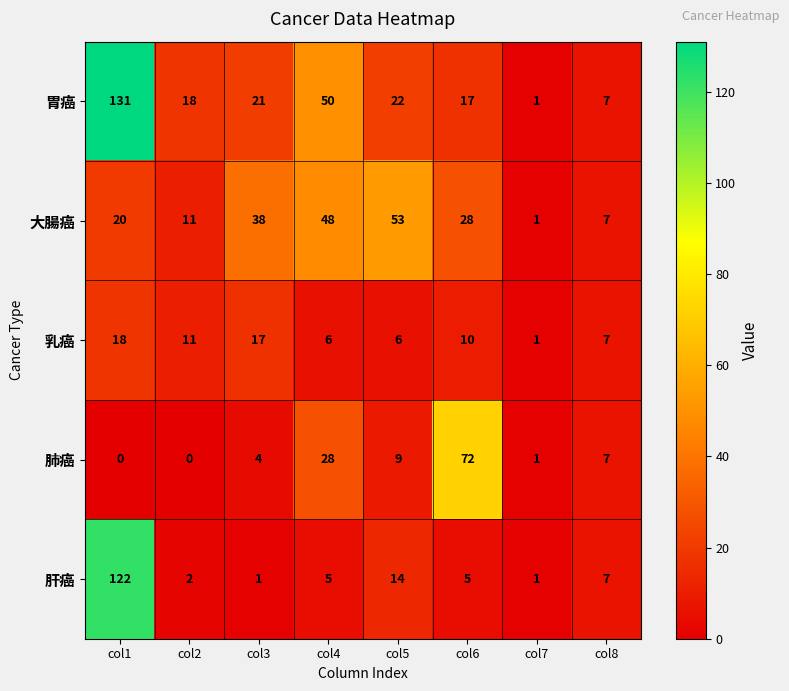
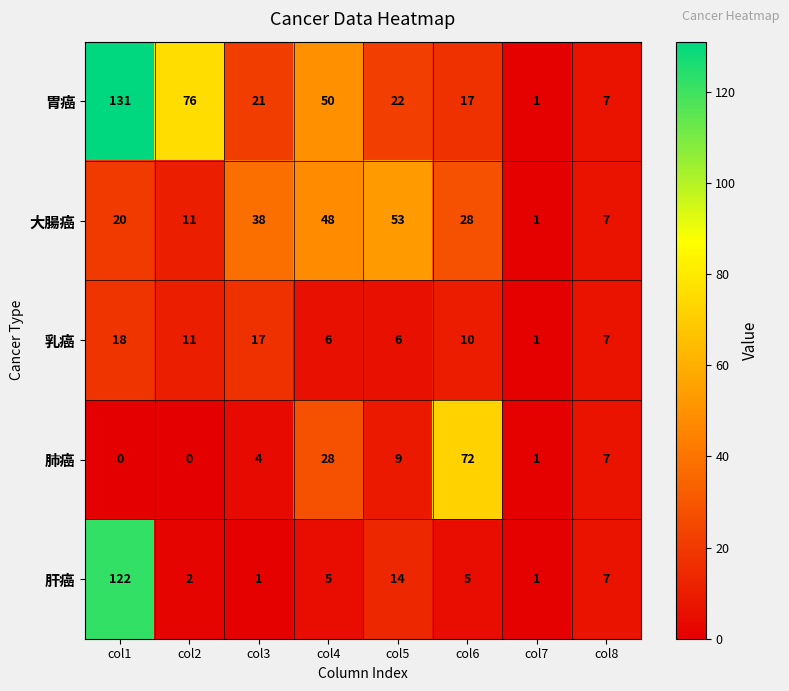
  {
    "胃癌": {
      "col1": 131,
-     "col2": 18,
+     "col2": 76,
      "col3": 21,
      "col4": 50,
      "col5": 22,
      "col6": 17,
      "col7": 1,
      "col8": 7
    },
    "大腸癌": {
      "col1": 20,
      "col2": 11,
      "col3": 38,
      "col4": 48,
      "col5": 53,
      "col6": 28,
      "col7": 1,
      "col8": 7
    },
    "乳癌": {
      "col1": 18,
      "col2": 11,
      "col3": 17,
      "col4": 6,
      "col5": 6,
      "col6": 10,
      "col7": 1,
      "col8": 7
    },
    "肺癌": {
      "col1": 0,
      "col2": 0,
      "col3": 4,
      "col4": 28,
      "col5": 9,
      "col6": 72,
      "col7": 1,
      "col8": 7
    },
    "肝癌": {
      "col1": 122,
      "col2": 2,
      "col3": 1,
      "col4": 5,
      "col5": 14,
      "col6": 5,
      "col7": 1,
      "col8": 7
    }
  }
